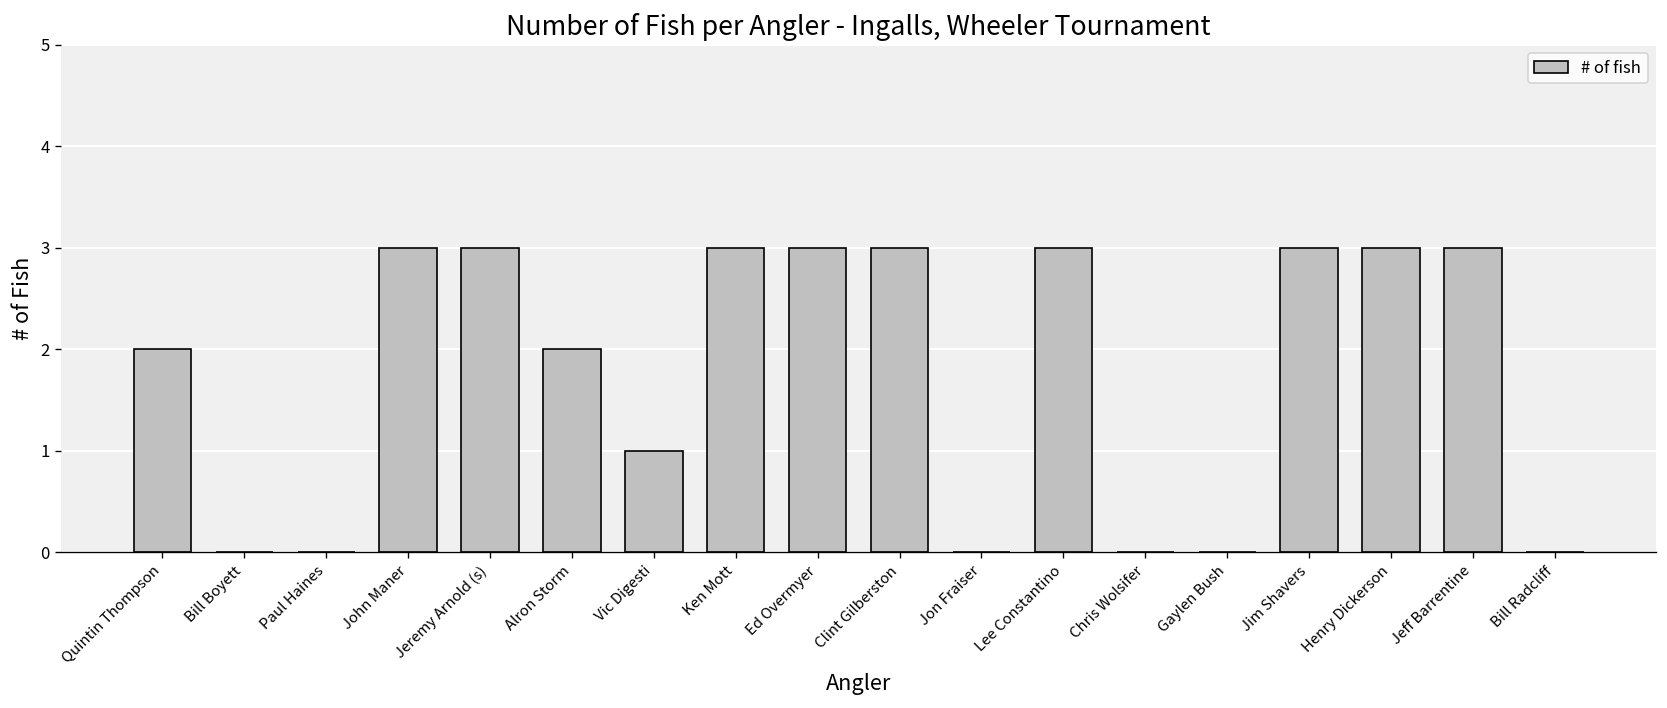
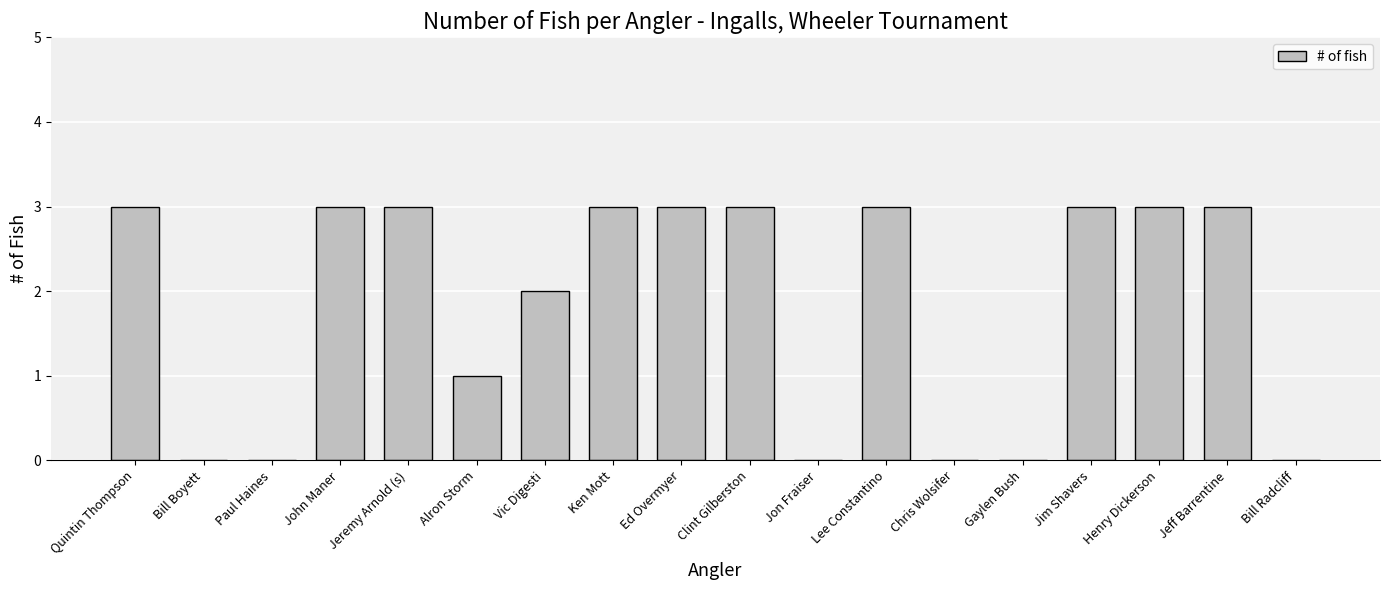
  {
-   "Quintin Thompson": 2,
+   "Quintin Thompson": 3,
    "Bill Boyett": 0,
    "Paul Haines": 0,
    "John Maner": 3,
    "Jeremy Arnold (s)": 3,
-   "Alron Storm": 2,
-   "Vic Digesti": 1,
+   "Alron Storm": 1,
+   "Vic Digesti": 2,
    "Ken Mott": 3,
    "Ed Overmyer": 3,
    "Clint Gilberston": 3,
    "Jon Fraiser": 0,
    "Lee Constantino": 3,
    "Chris Wolsifer": 0,
    "Gaylen Bush": 0,
    "Jim Shavers": 3,
    "Henry Dickerson": 3,
    "Jeff Barrentine": 3,
    "Bill Radcliff": 0
  }
